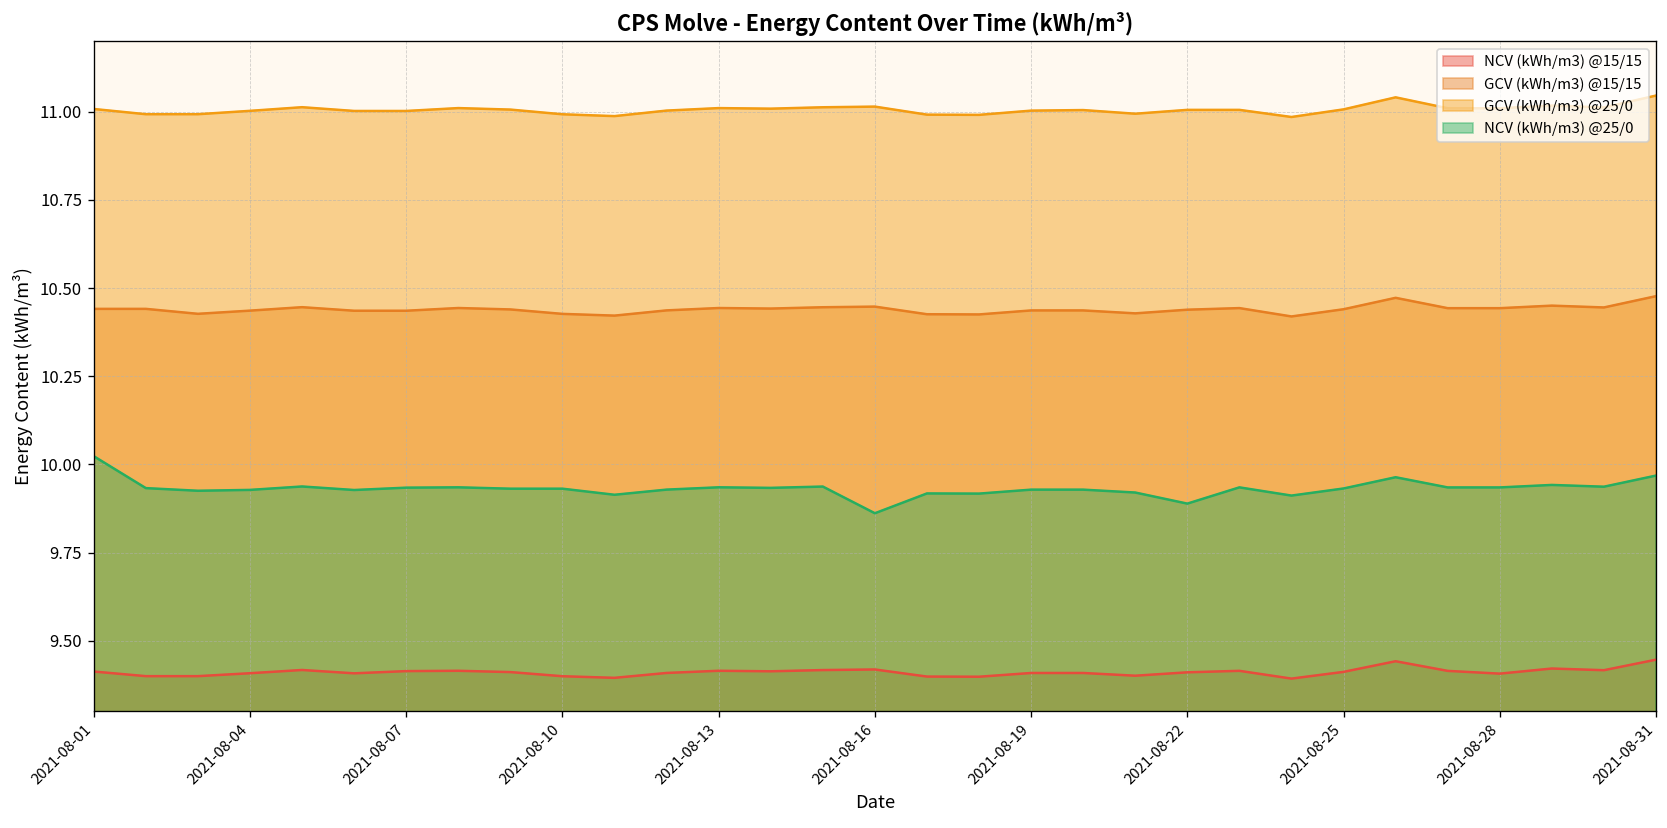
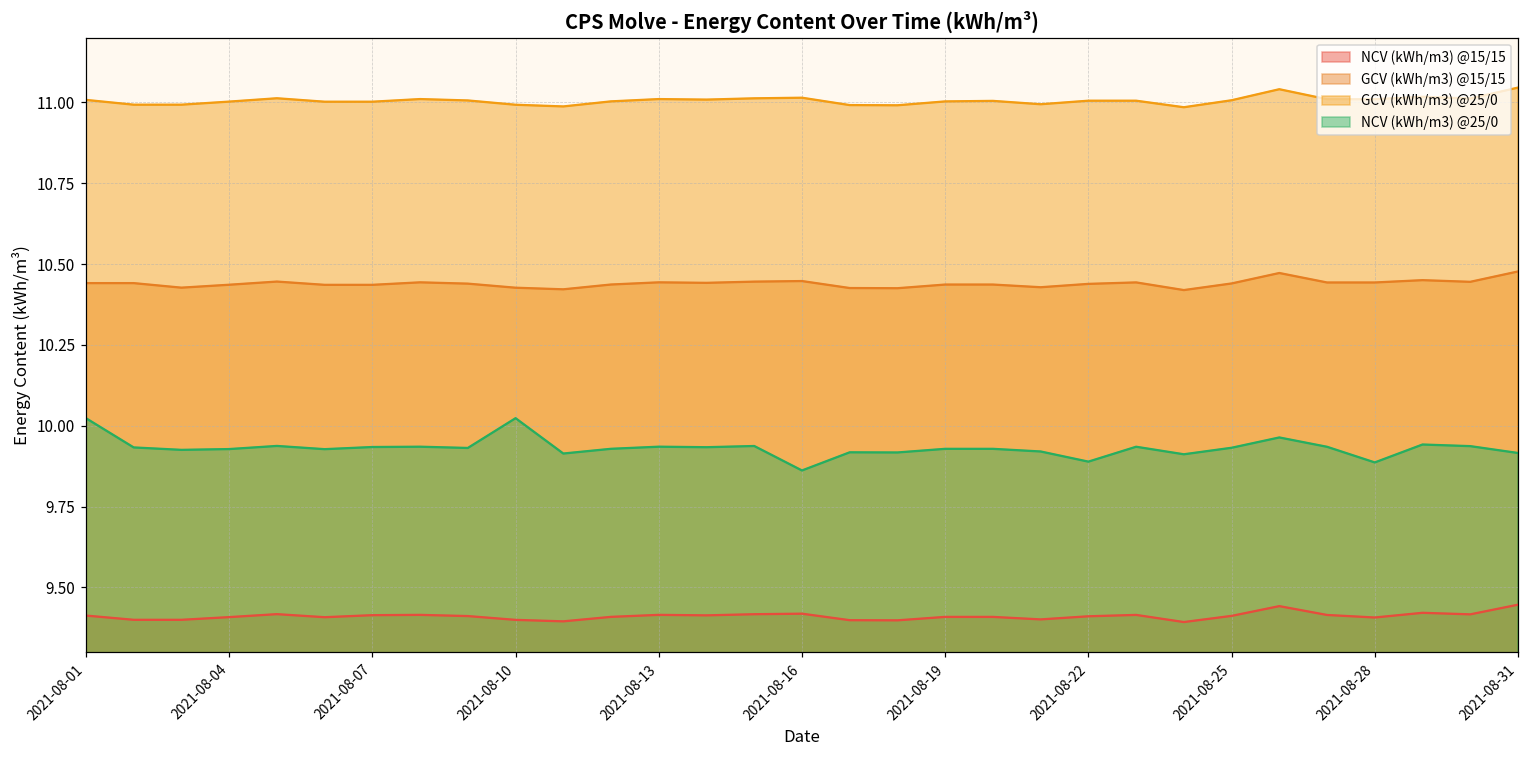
  {
    "NCV (kWh/m3) @25/0": {
      "2021-08-01": 10.02,
      "2021-08-04": 9.93,
      "2021-08-07": 9.93,
-     "2021-08-10": 9.93,
+     "2021-08-10": 10.02,
      "2021-08-13": 9.94,
      "2021-08-16": 9.86,
      "2021-08-19": 9.93,
      "2021-08-22": 9.89,
      "2021-08-25": 9.93,
-     "2021-08-28": 9.93,
-     "2021-08-31": 9.97
+     "2021-08-28": 9.89,
+     "2021-08-31": 9.92
    }
  }
